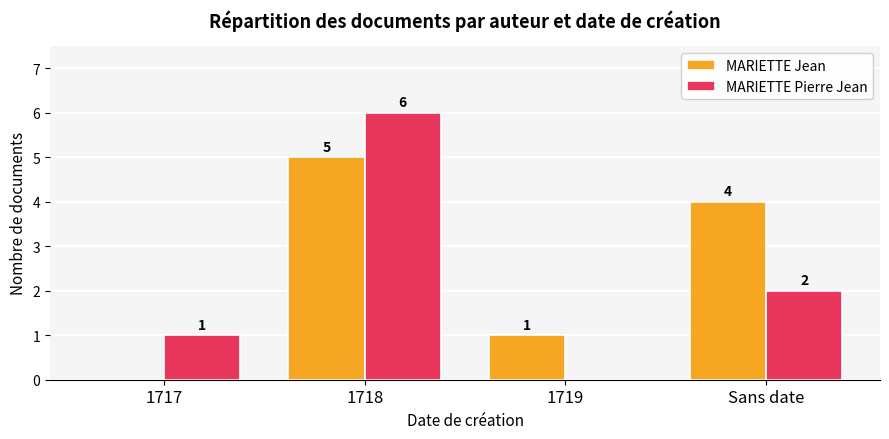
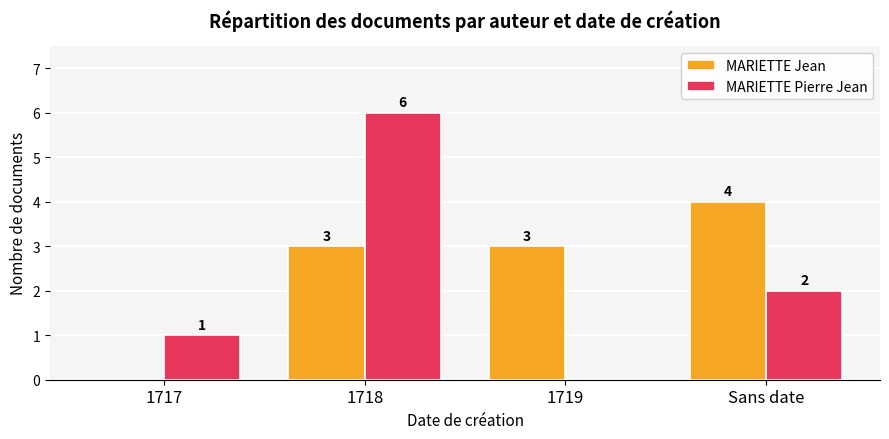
  {
    "MARIETTE Jean": {
-     "1718": 5,
-     "1719": 1,
+     "1718": 3,
+     "1719": 3,
      "Sans date": 4
    },
    "MARIETTE Pierre Jean": {
      "1717": 1,
      "1718": 6,
      "Sans date": 2
    }
  }
